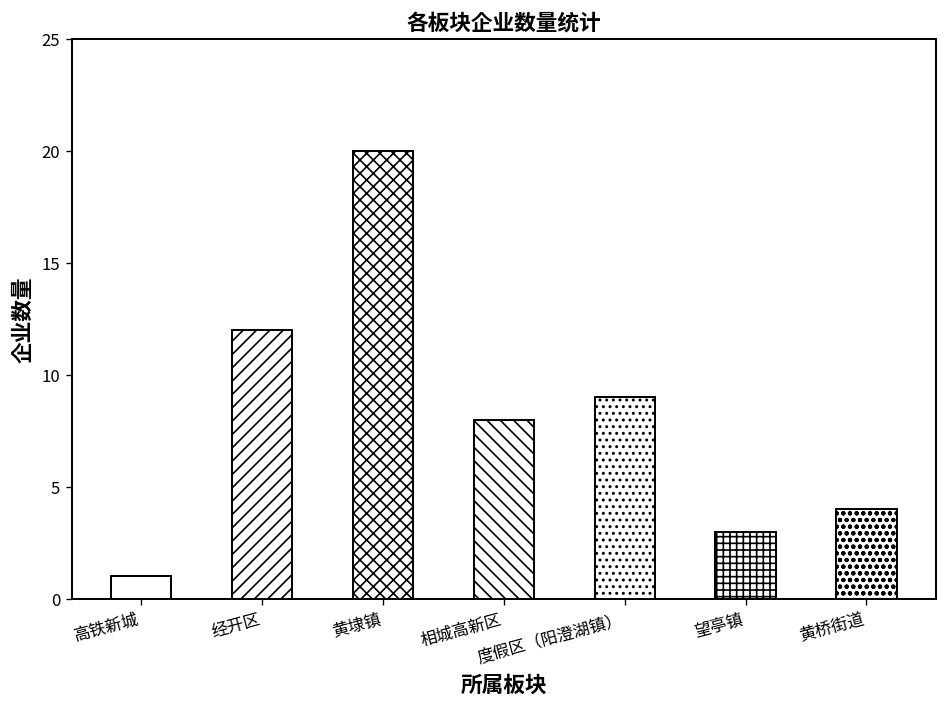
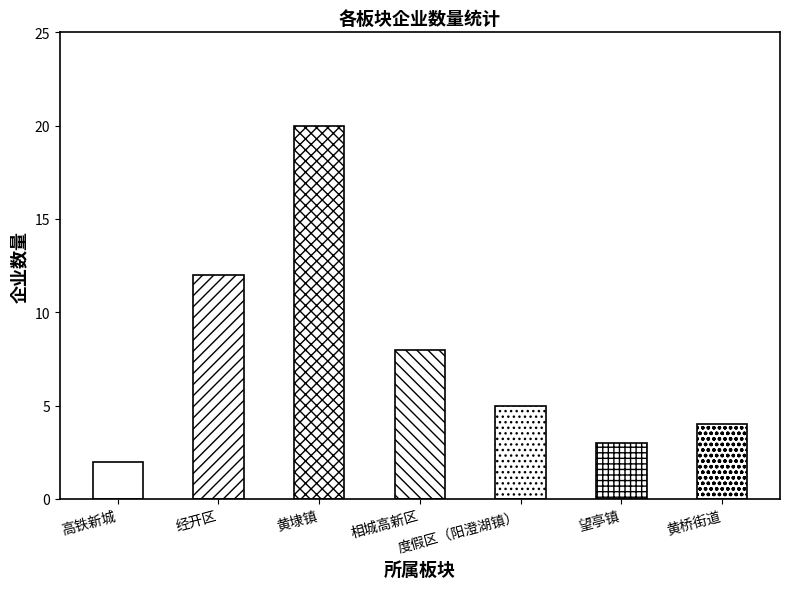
  {
-   "高铁新城": 1,
+   "高铁新城": 2,
    "经开区": 12,
    "黄埭镇": 20,
    "相城高新区": 8,
-   "度假区（阳澄湖镇）": 9,
+   "度假区（阳澄湖镇）": 5,
    "望亭镇": 3,
    "黄桥街道": 4
  }
